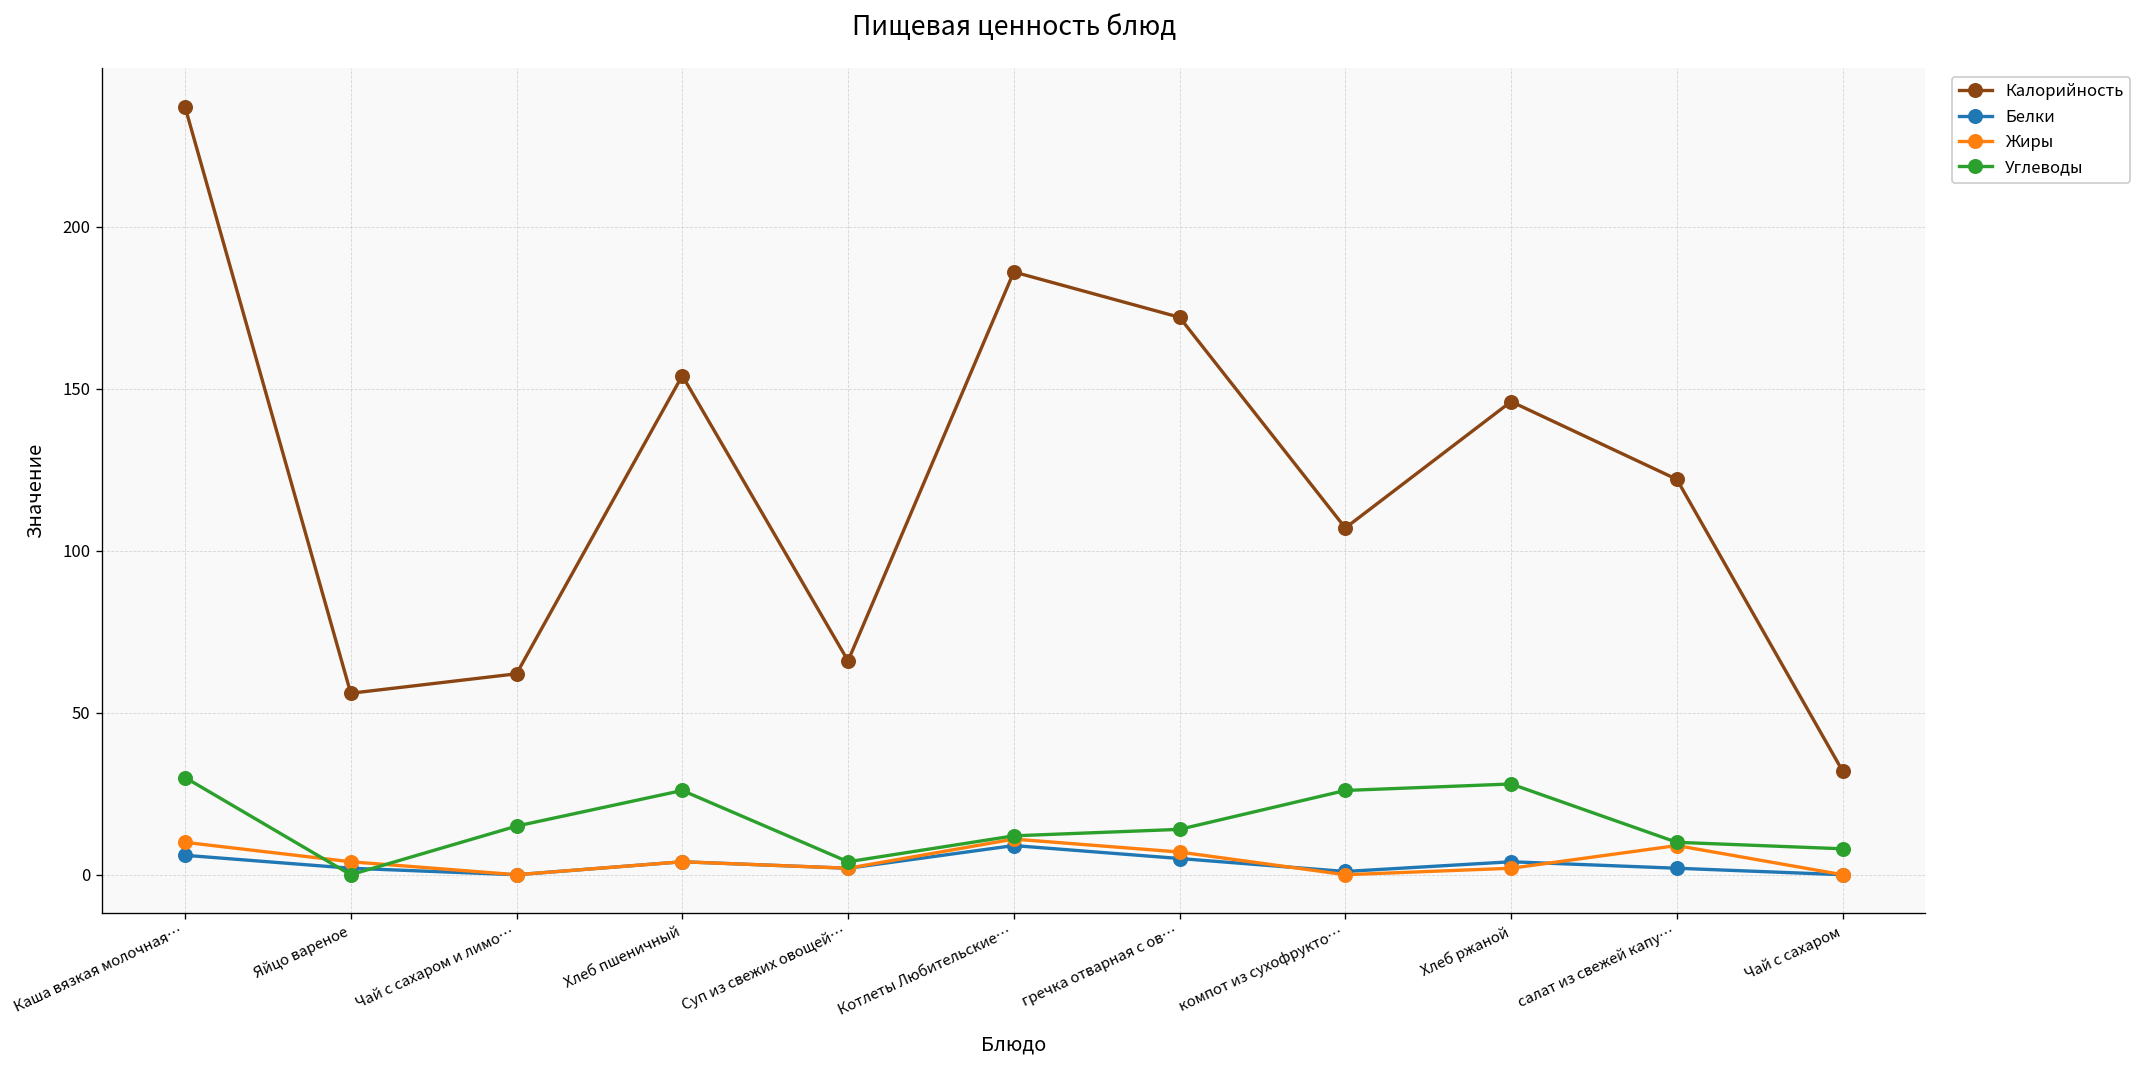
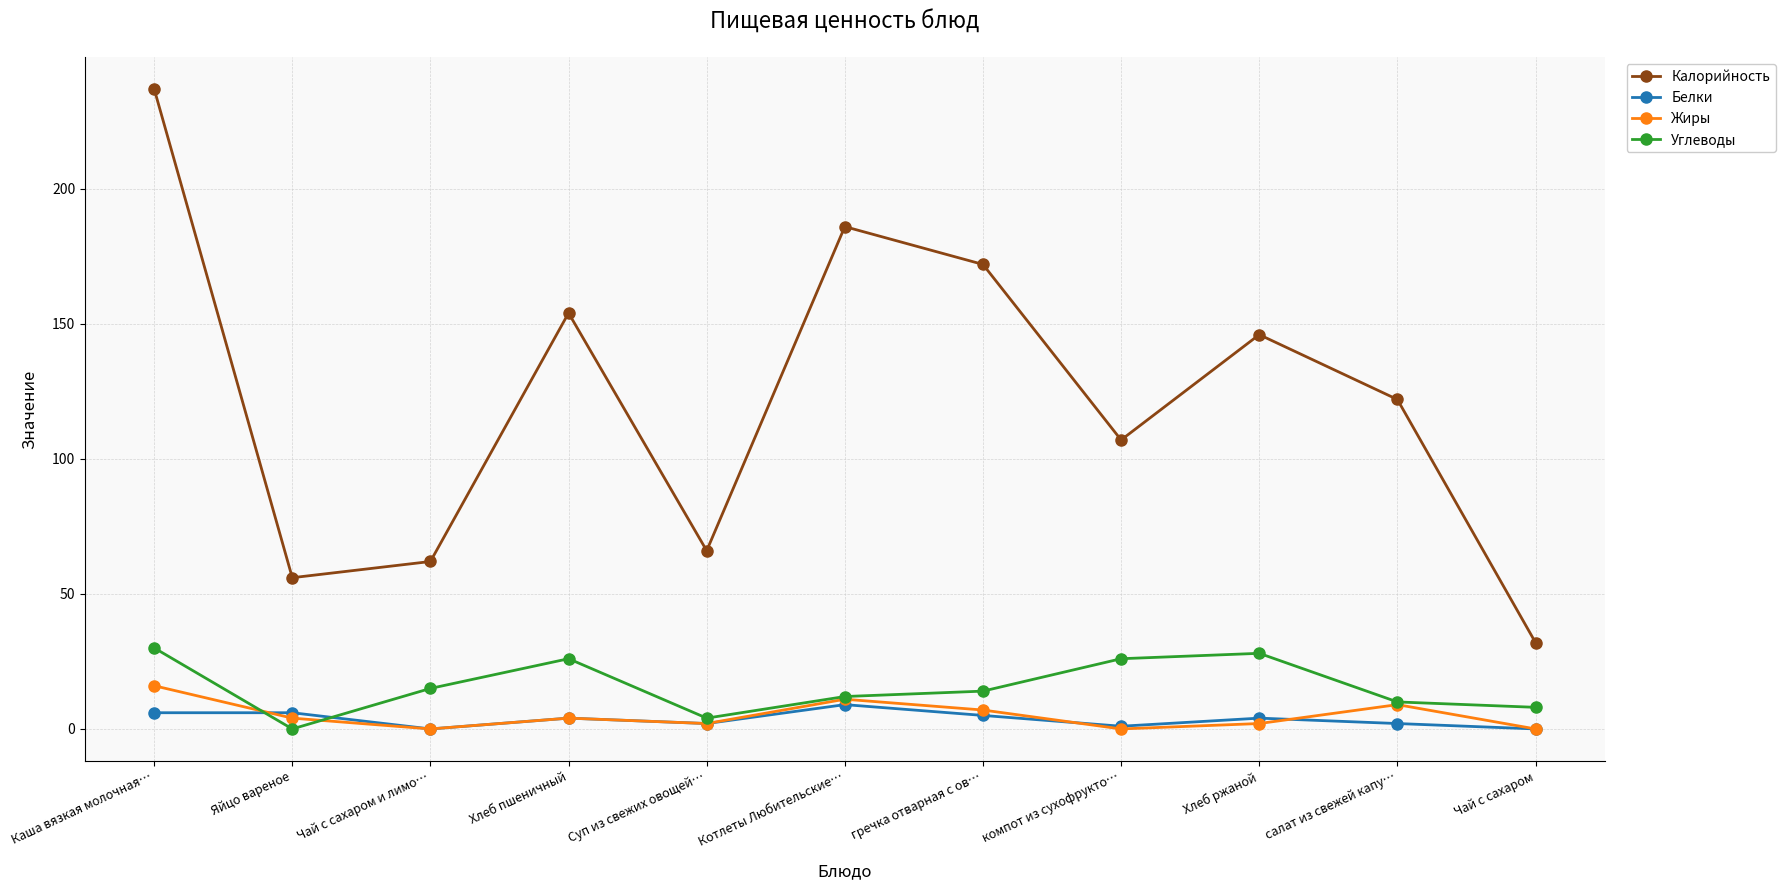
  {
    "Калорийность": {
      "Каша вязкая молочная…": 237,
      "Яйцо вареное": 56,
      "Чай с сахаром и лимо…": 62,
      "Хлеб пшеничный": 154,
      "Суп из свежих овощей…": 66,
      "Котлеты Любительские…": 186,
      "гречка отварная с ов…": 172,
      "компот из сухофрукто…": 107,
      "Хлеб ржаной": 146,
      "салат из свежей капу…": 122,
      "Чай с сахаром": 32
    },
    "Белки": {
      "Каша вязкая молочная…": 6,
-     "Яйцо вареное": 2,
+     "Яйцо вареное": 6,
      "Котлеты Любительские…": 9,
      "гречка отварная с ов…": 5,
      "компот из сухофрукто…": 1,
      "Хлеб ржаной": 4,
      "салат из свежей капу…": 2
    },
    "Жиры": {
-     "Каша вязкая молочная…": 10,
+     "Каша вязкая молочная…": 16,
      "Яйцо вареное": 4,
      "Котлеты Любительские…": 11,
      "гречка отварная с ов…": 7,
      "компот из сухофрукто…": 0,
      "Хлеб ржаной": 2,
      "салат из свежей капу…": 9
    },
    "Углеводы": {
      "Каша вязкая молочная…": 30,
      "Яйцо вареное": 0,
      "Чай с сахаром и лимо…": 15,
      "Хлеб пшеничный": 26,
      "Суп из свежих овощей…": 4,
      "Котлеты Любительские…": 12,
      "гречка отварная с ов…": 14,
      "компот из сухофрукто…": 26,
      "Хлеб ржаной": 28,
      "салат из свежей капу…": 10,
      "Чай с сахаром": 8
    }
  }
